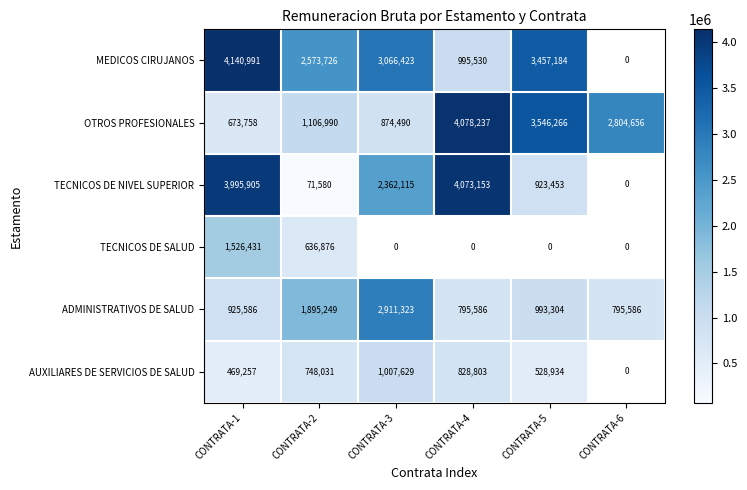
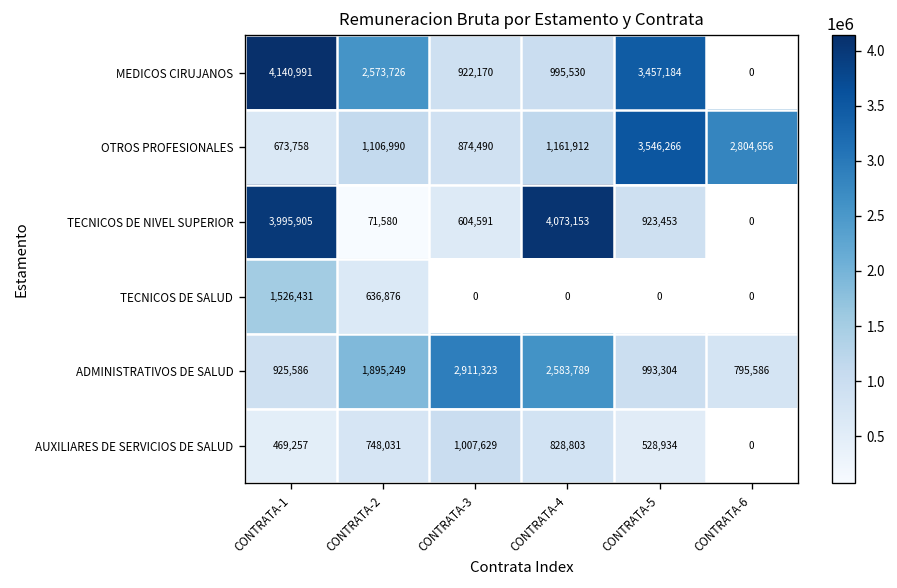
  {
    "MEDICOS CIRUJANOS": {
      "CONTRATA-1": "4,140,991",
      "CONTRATA-2": "2,573,726",
-     "CONTRATA-3": "3,066,423",
+     "CONTRATA-3": "922,170",
      "CONTRATA-4": "995,530",
      "CONTRATA-5": "3,457,184"
    },
    "OTROS PROFESIONALES": {
      "CONTRATA-1": "673,758",
      "CONTRATA-2": "1,106,990",
      "CONTRATA-3": "874,490",
-     "CONTRATA-4": "4,078,237",
+     "CONTRATA-4": "1,161,912",
      "CONTRATA-5": "3,546,266",
      "CONTRATA-6": "2,804,656"
    },
    "TECNICOS DE NIVEL SUPERIOR": {
      "CONTRATA-1": "3,995,905",
      "CONTRATA-2": "71,580",
-     "CONTRATA-3": "2,362,115",
+     "CONTRATA-3": "604,591",
      "CONTRATA-4": "4,073,153",
      "CONTRATA-5": "923,453"
    },
    "TECNICOS DE SALUD": {
      "CONTRATA-1": "1,526,431",
      "CONTRATA-2": "636,876"
    },
    "ADMINISTRATIVOS DE SALUD": {
      "CONTRATA-1": "925,586",
      "CONTRATA-2": "1,895,249",
      "CONTRATA-3": "2,911,323",
-     "CONTRATA-4": "795,586",
+     "CONTRATA-4": "2,583,789",
      "CONTRATA-5": "993,304",
      "CONTRATA-6": "795,586"
    },
    "AUXILIARES DE SERVICIOS DE SALUD": {
      "CONTRATA-1": "469,257",
      "CONTRATA-2": "748,031",
      "CONTRATA-3": "1,007,629",
      "CONTRATA-4": "828,803",
      "CONTRATA-5": "528,934"
    }
  }
